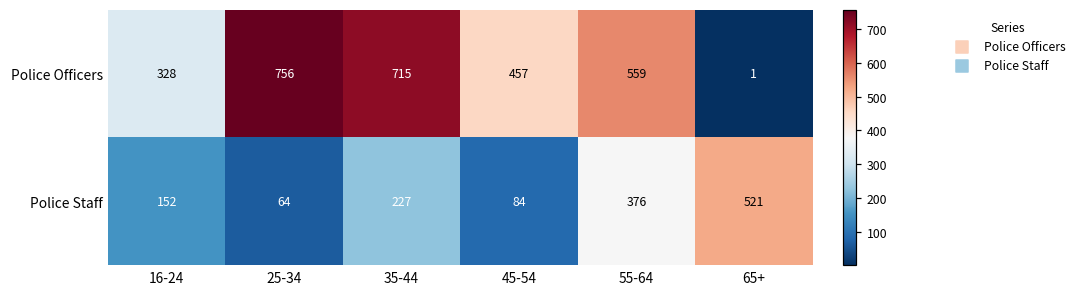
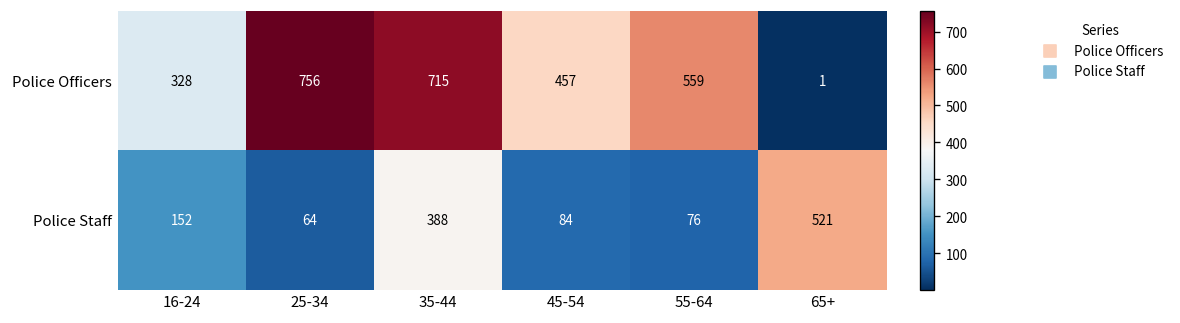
  {
    "Police Officers": {
      "16-24": 328,
      "25-34": 756,
      "35-44": 715,
      "45-54": 457,
      "55-64": 559,
      "65+": 1
    },
    "Police Staff": {
      "16-24": 152,
      "25-34": 64,
-     "35-44": 227,
+     "35-44": 388,
      "45-54": 84,
-     "55-64": 376,
+     "55-64": 76,
      "65+": 521
    }
  }
